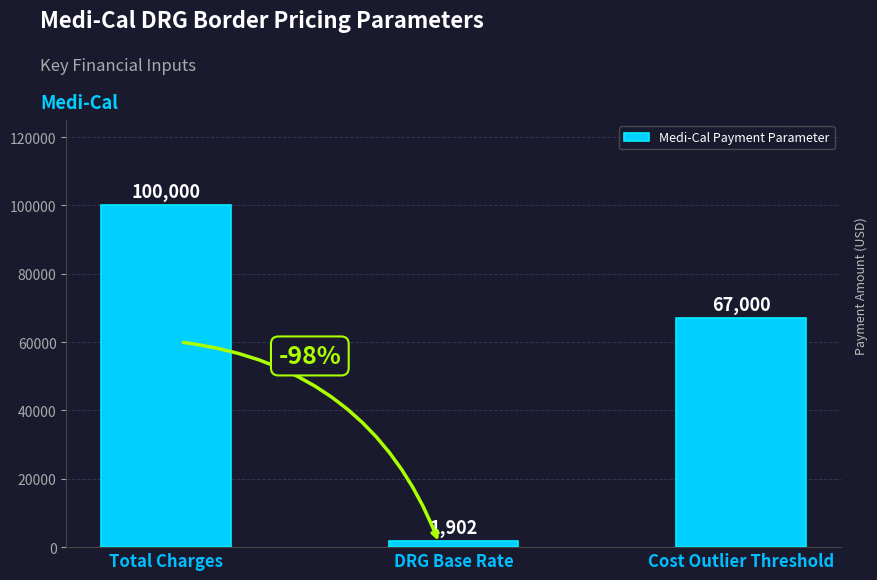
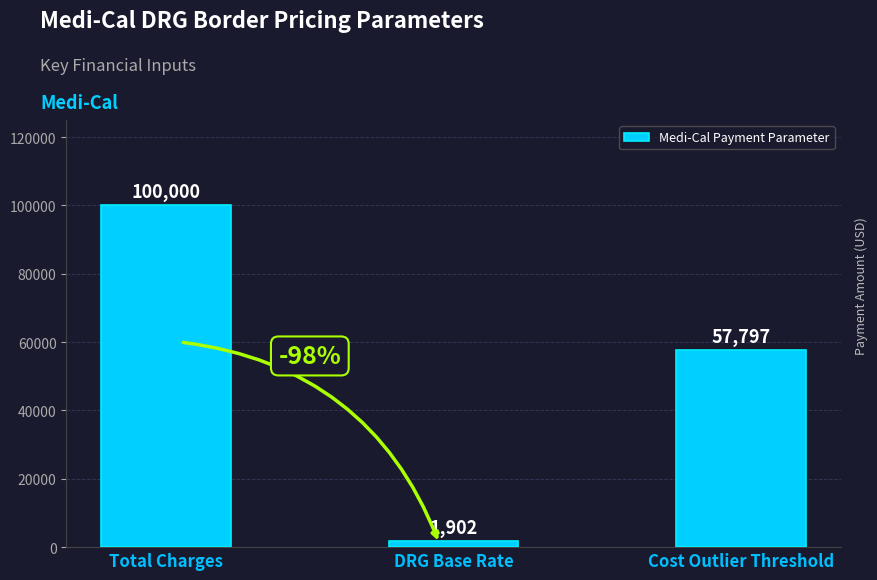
  {
    "Total Charges": "100,000",
    "DRG Base Rate": "1,902",
-   "Cost Outlier Threshold": "67,000"
+   "Cost Outlier Threshold": "57,797"
  }
